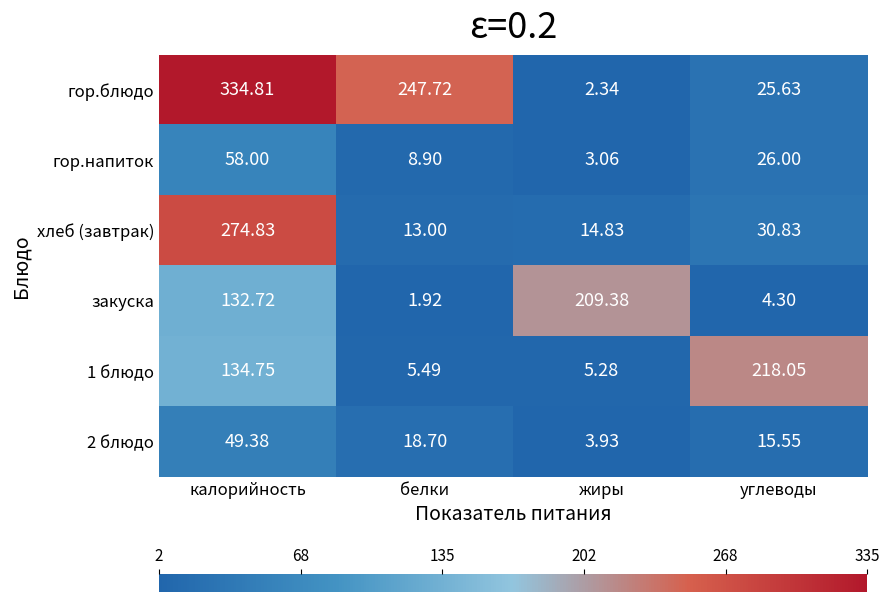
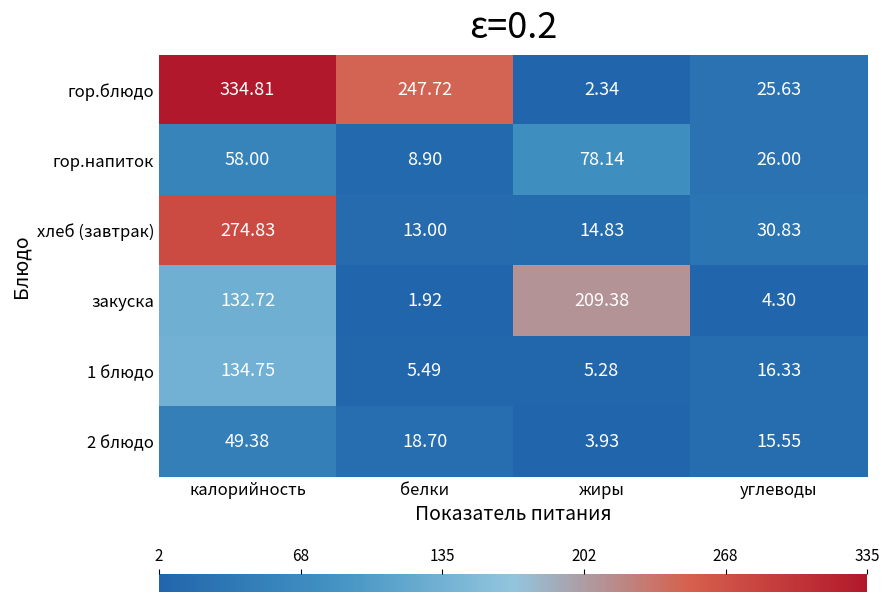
  {
    "гор.блюдо": {
      "калорийность": 334.81,
      "белки": 247.72,
      "жиры": 2.34,
      "углеводы": 25.63
    },
    "гор.напиток": {
      "калорийность": 58.00,
      "белки": 8.90,
-     "жиры": 3.06,
+     "жиры": 78.14,
      "углеводы": 26.00
    },
    "хлеб (завтрак)": {
      "калорийность": 274.83,
      "белки": 13.00,
      "жиры": 14.83,
      "углеводы": 30.83
    },
    "закуска": {
      "калорийность": 132.72,
      "белки": 1.92,
      "жиры": 209.38,
      "углеводы": 4.30
    },
    "1 блюдо": {
      "калорийность": 134.75,
      "белки": 5.49,
      "жиры": 5.28,
-     "углеводы": 218.05
+     "углеводы": 16.33
    },
    "2 блюдо": {
      "калорийность": 49.38,
      "белки": 18.70,
      "жиры": 3.93,
      "углеводы": 15.55
    }
  }
